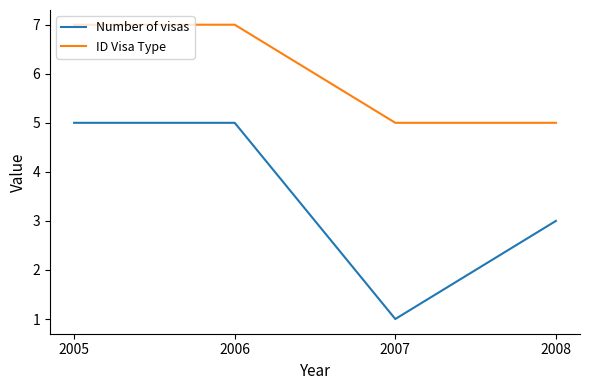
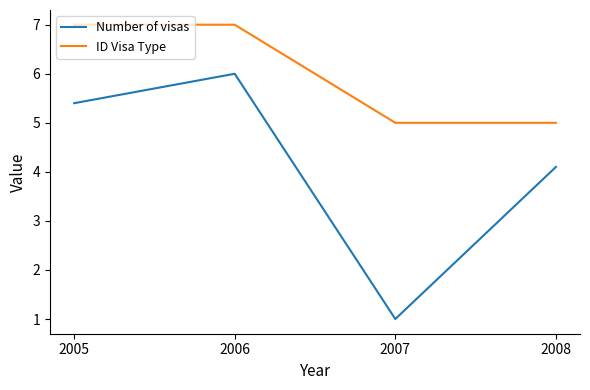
  {
    "Number of visas": {
-     "2005": 5.0,
-     "2006": 5,
+     "2005": 5.4,
+     "2006": 6,
      "2007": 1.0,
-     "2008": 3.0
+     "2008": 4.1
    },
    "ID Visa Type": {
      "2006": 7.0,
      "2007": 5.0,
      "2008": 5.0
    }
  }
